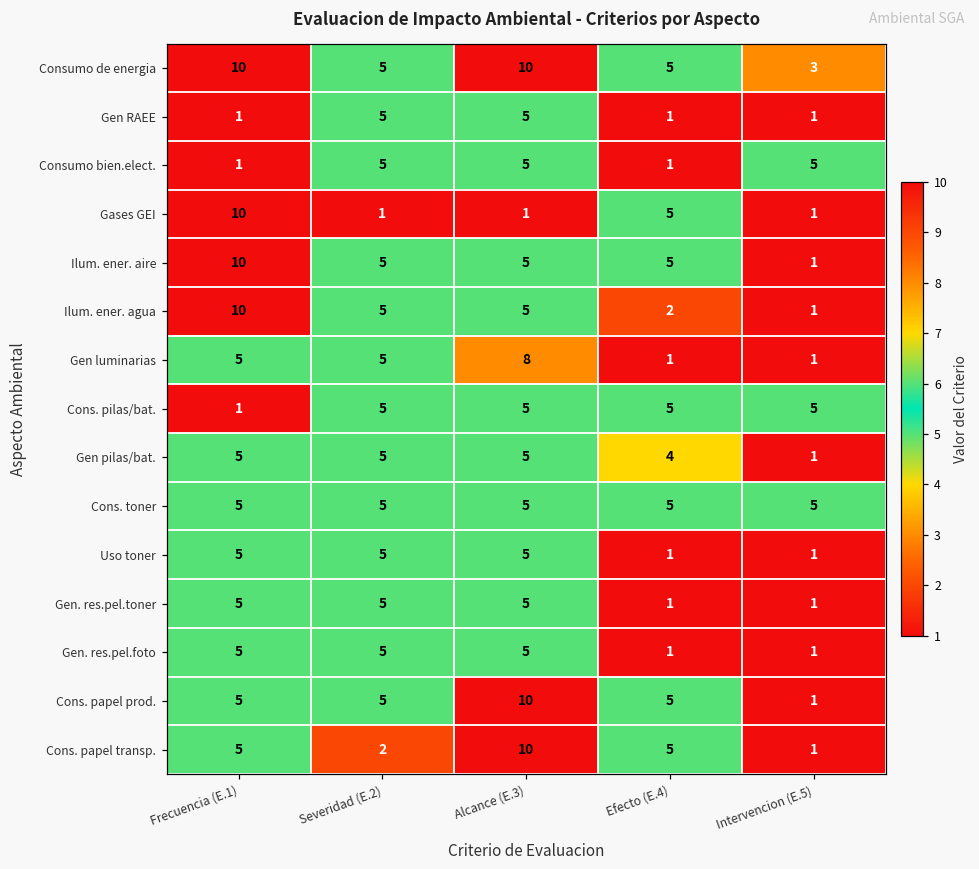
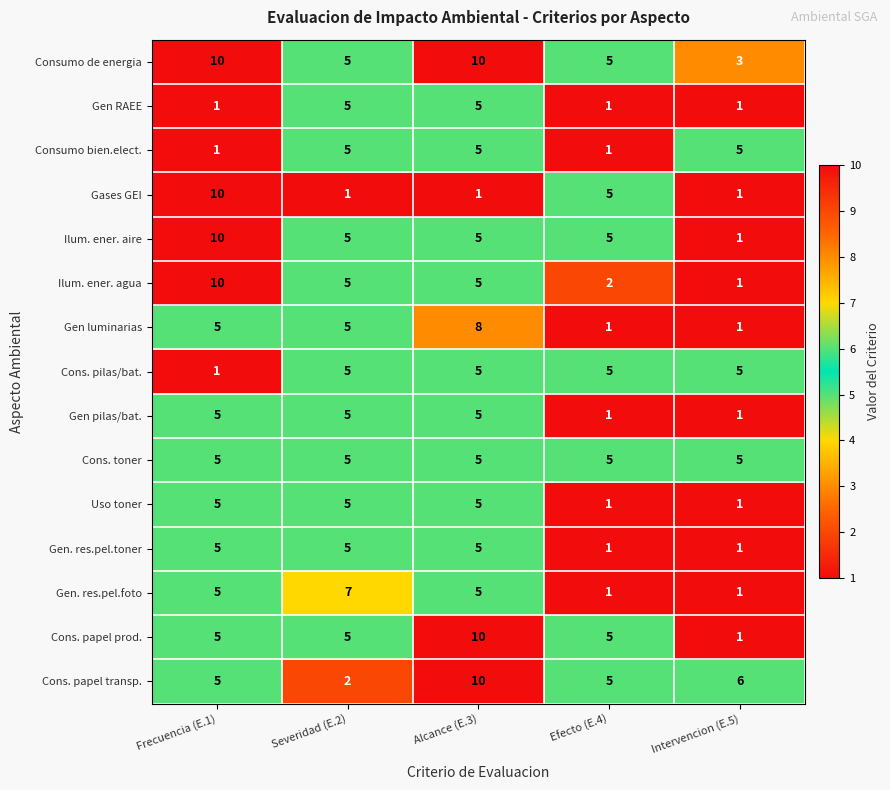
  {
    "Consumo de energia": {
      "Frecuencia (E.1)": 10,
      "Severidad (E.2)": 5,
      "Alcance (E.3)": 10,
      "Efecto (E.4)": 5,
      "Intervencion (E.5)": 3
    },
    "Gen RAEE": {
      "Frecuencia (E.1)": 1,
      "Severidad (E.2)": 5,
      "Alcance (E.3)": 5,
      "Efecto (E.4)": 1,
      "Intervencion (E.5)": 1
    },
    "Consumo bien.elect.": {
      "Frecuencia (E.1)": 1,
      "Severidad (E.2)": 5,
      "Alcance (E.3)": 5,
      "Efecto (E.4)": 1,
      "Intervencion (E.5)": 5
    },
    "Gases GEI": {
      "Frecuencia (E.1)": 10,
      "Severidad (E.2)": 1,
      "Alcance (E.3)": 1,
      "Efecto (E.4)": 5,
      "Intervencion (E.5)": 1
    },
    "Ilum. ener. aire": {
      "Frecuencia (E.1)": 10,
      "Severidad (E.2)": 5,
      "Alcance (E.3)": 5,
      "Efecto (E.4)": 5,
      "Intervencion (E.5)": 1
    },
    "Ilum. ener. agua": {
      "Frecuencia (E.1)": 10,
      "Severidad (E.2)": 5,
      "Alcance (E.3)": 5,
      "Efecto (E.4)": 2,
      "Intervencion (E.5)": 1
    },
    "Gen luminarias": {
      "Frecuencia (E.1)": 5,
      "Severidad (E.2)": 5,
      "Alcance (E.3)": 8,
      "Efecto (E.4)": 1,
      "Intervencion (E.5)": 1
    },
    "Cons. pilas/bat.": {
      "Frecuencia (E.1)": 1,
      "Severidad (E.2)": 5,
      "Alcance (E.3)": 5,
      "Efecto (E.4)": 5,
      "Intervencion (E.5)": 5
    },
    "Gen pilas/bat.": {
      "Frecuencia (E.1)": 5,
      "Severidad (E.2)": 5,
      "Alcance (E.3)": 5,
-     "Efecto (E.4)": 4,
+     "Efecto (E.4)": 1,
      "Intervencion (E.5)": 1
    },
    "Cons. toner": {
      "Frecuencia (E.1)": 5,
      "Severidad (E.2)": 5,
      "Alcance (E.3)": 5,
      "Efecto (E.4)": 5,
      "Intervencion (E.5)": 5
    },
    "Uso toner": {
      "Frecuencia (E.1)": 5,
      "Severidad (E.2)": 5,
      "Alcance (E.3)": 5,
      "Efecto (E.4)": 1,
      "Intervencion (E.5)": 1
    },
    "Gen. res.pel.toner": {
      "Frecuencia (E.1)": 5,
      "Severidad (E.2)": 5,
      "Alcance (E.3)": 5,
      "Efecto (E.4)": 1,
      "Intervencion (E.5)": 1
    },
    "Gen. res.pel.foto": {
      "Frecuencia (E.1)": 5,
-     "Severidad (E.2)": 5,
+     "Severidad (E.2)": 7,
      "Alcance (E.3)": 5,
      "Efecto (E.4)": 1,
      "Intervencion (E.5)": 1
    },
    "Cons. papel prod.": {
      "Frecuencia (E.1)": 5,
      "Severidad (E.2)": 5,
      "Alcance (E.3)": 10,
      "Efecto (E.4)": 5,
      "Intervencion (E.5)": 1
    },
    "Cons. papel transp.": {
      "Frecuencia (E.1)": 5,
      "Severidad (E.2)": 2,
      "Alcance (E.3)": 10,
      "Efecto (E.4)": 5,
-     "Intervencion (E.5)": 1
+     "Intervencion (E.5)": 6
    }
  }
